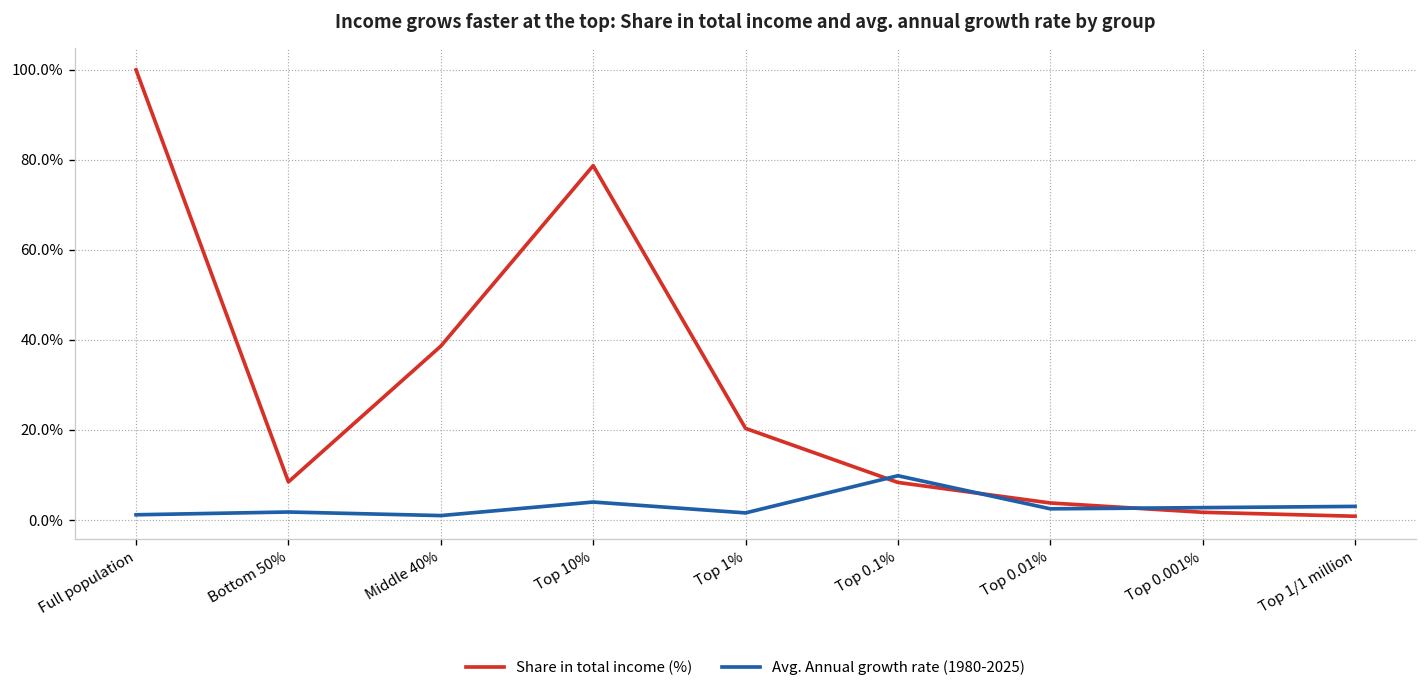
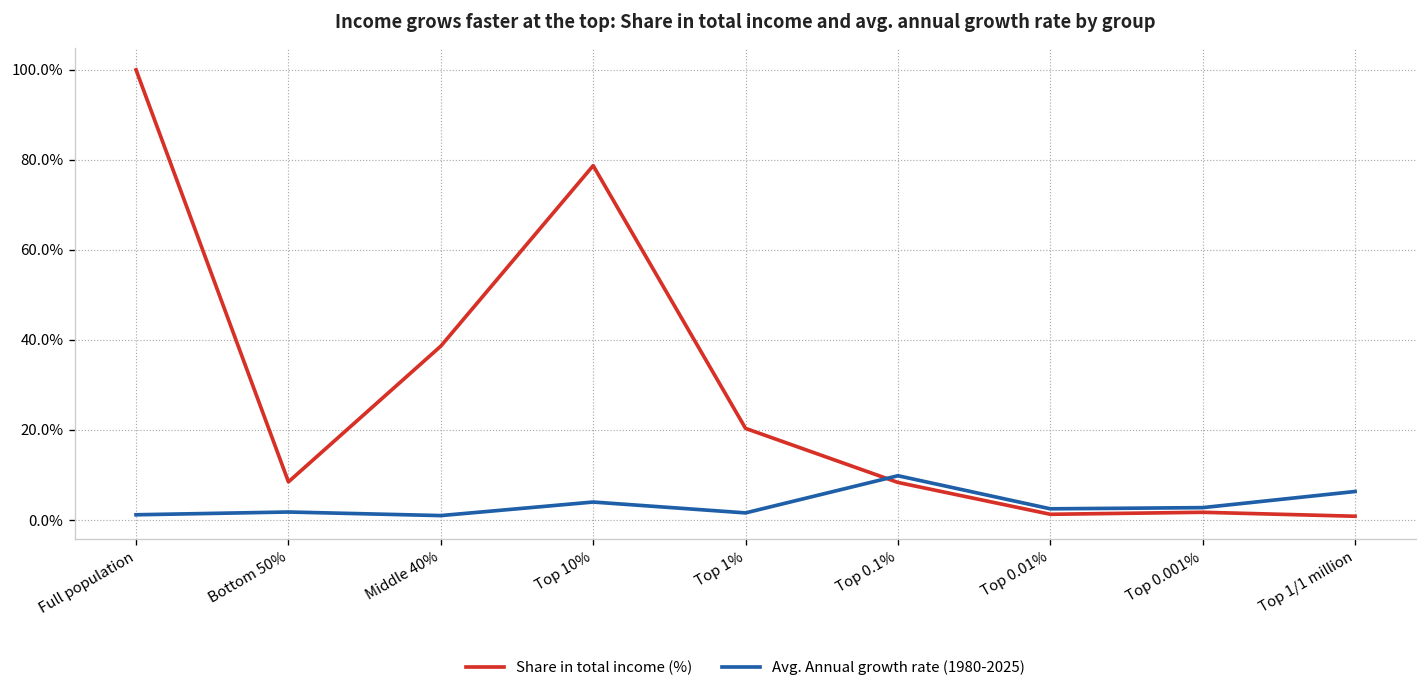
  {
    "Share in total income (%)": {
      "Full population": "100%",
      "Bottom 50%": "8%",
      "Middle 40%": "39%",
      "Top 10%": "79%",
      "Top 1%": "20%",
      "Top 0.1%": "8%",
-     "Top 0.01%": "4%",
+     "Top 0.01%": "1%",
      "Top 0.001%": "2%",
      "Top 1/1 million": "1%"
    },
    "Avg. Annual growth rate (1980-2025)": {
      "Full population": "1%",
      "Bottom 50%": "2%",
      "Middle 40%": "1%",
      "Top 10%": "4%",
      "Top 1%": "2%",
      "Top 0.1%": "10%",
      "Top 0.01%": "2%",
      "Top 0.001%": "3%",
-     "Top 1/1 million": "3%"
+     "Top 1/1 million": "6%"
    }
  }
